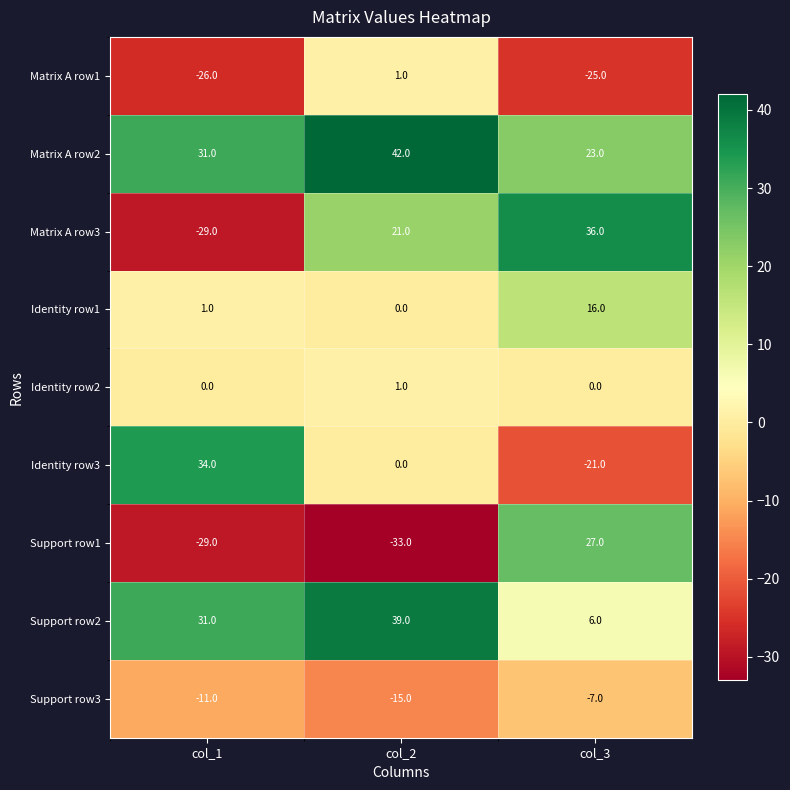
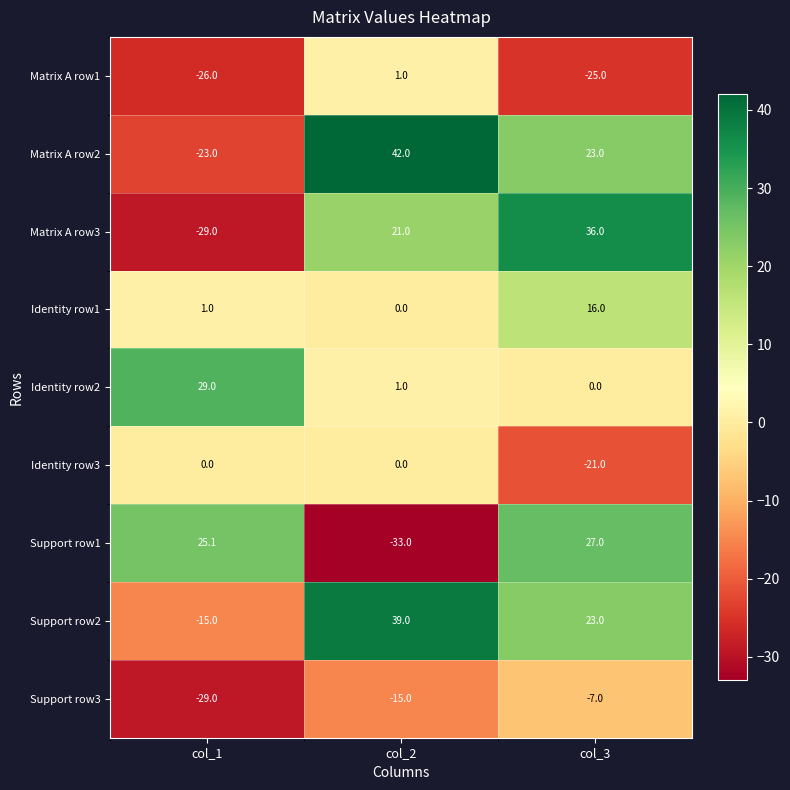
  {
    "Matrix A row1": {
      "col_1": -26.0,
      "col_2": 1.0,
      "col_3": -25.0
    },
    "Matrix A row2": {
-     "col_1": 31.0,
+     "col_1": -23.0,
      "col_2": 42.0,
      "col_3": 23.0
    },
    "Matrix A row3": {
      "col_1": -29.0,
      "col_2": 21.0,
      "col_3": 36.0
    },
    "Identity row1": {
      "col_1": 1.0,
      "col_2": 0.0,
      "col_3": 16.0
    },
    "Identity row2": {
-     "col_1": 0.0,
+     "col_1": 29.0,
      "col_2": 1.0,
      "col_3": 0.0
    },
    "Identity row3": {
-     "col_1": 34.0,
+     "col_1": 0.0,
      "col_2": 0.0,
      "col_3": -21.0
    },
    "Support row1": {
-     "col_1": -29.0,
+     "col_1": 25.1,
      "col_2": -33.0,
      "col_3": 27.0
    },
    "Support row2": {
-     "col_1": 31.0,
+     "col_1": -15.0,
      "col_2": 39.0,
-     "col_3": 6.0
+     "col_3": 23.0
    },
    "Support row3": {
-     "col_1": -11.0,
+     "col_1": -29.0,
      "col_2": -15.0,
      "col_3": -7.0
    }
  }
